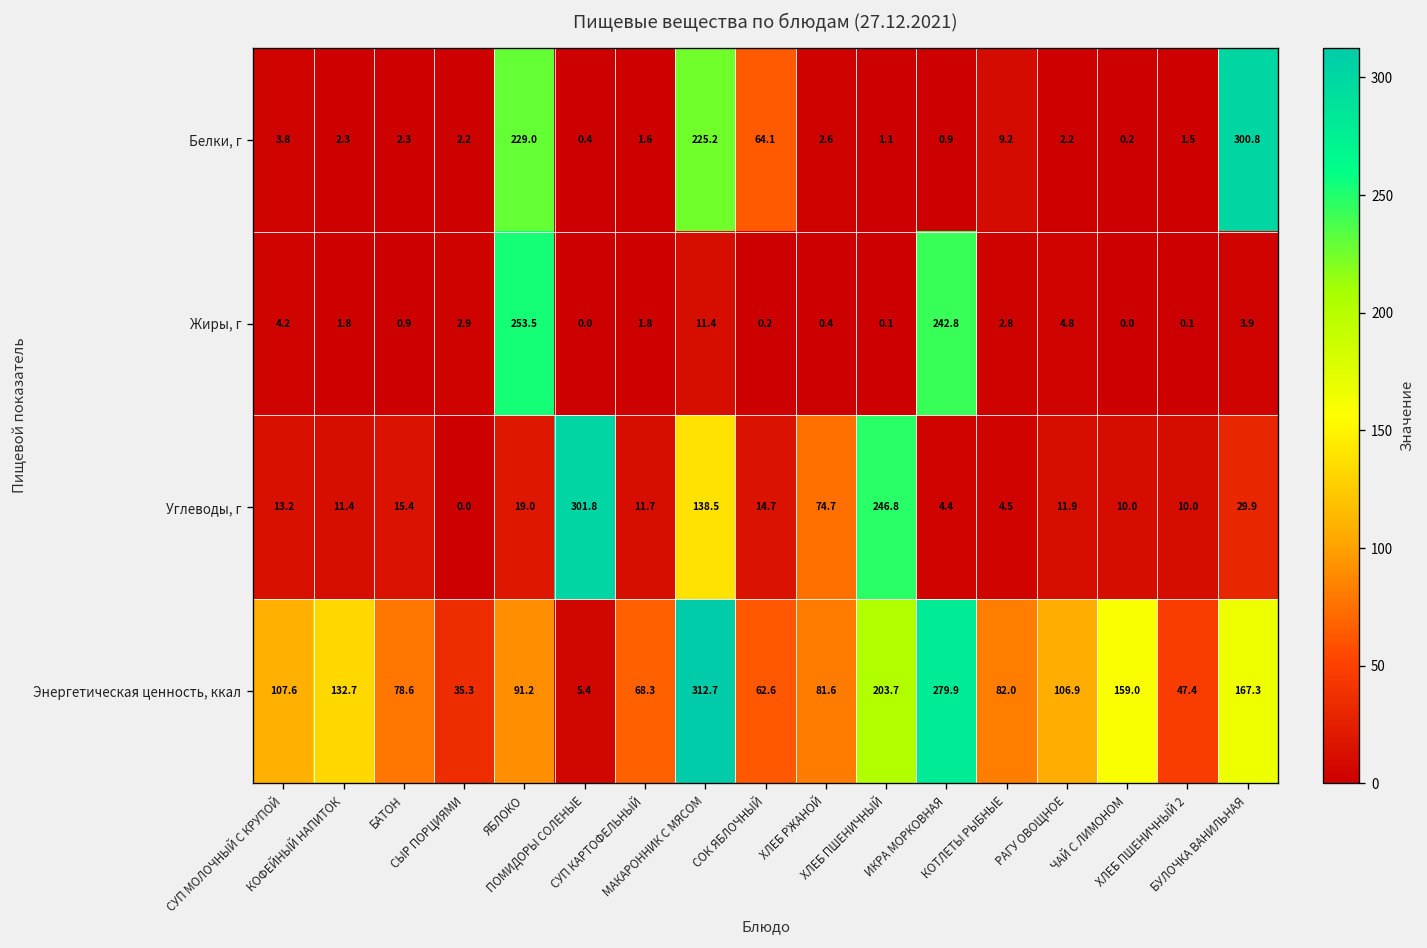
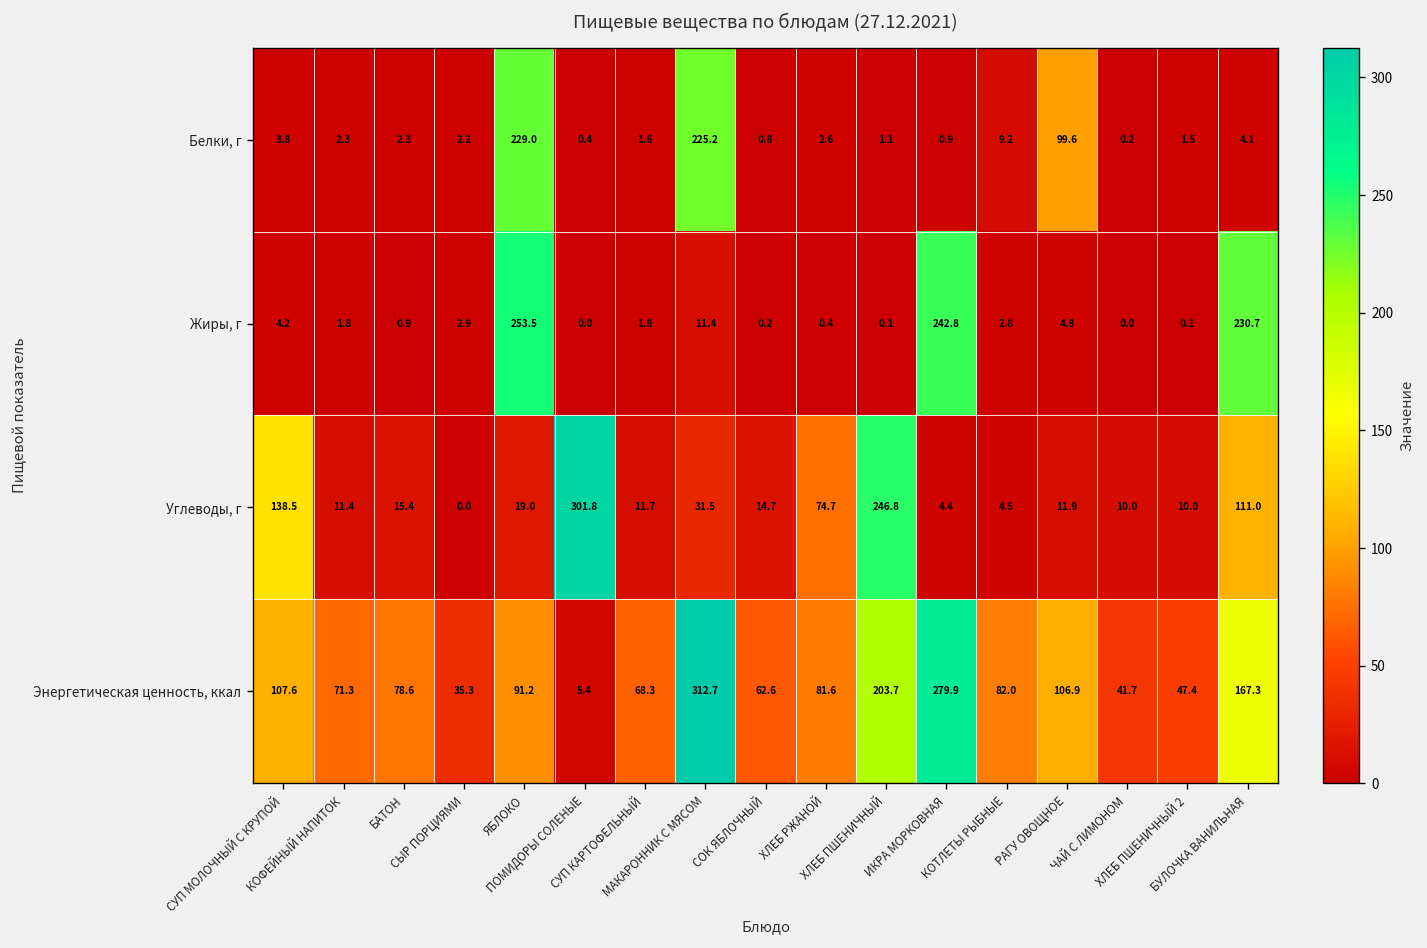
  {
    "Белки, г": {
      "СУП МОЛОЧНЫЙ С КРУПОЙ": 3.8,
      "КОФЕЙНЫЙ НАПИТОК": 2.3,
      "БАТОН": 2.3,
      "СЫР ПОРЦИЯМИ": 2.2,
      "ЯБЛОКО": 229.0,
      "ПОМИДОРЫ СОЛЕНЫЕ": 0.4,
      "СУП КАРТОФЕЛЬНЫЙ": 1.6,
      "МАКАРОННИК С МЯСОМ": 225.2,
-     "СОК ЯБЛОЧНЫЙ": 64.1,
+     "СОК ЯБЛОЧНЫЙ": 0.8,
      "ХЛЕБ РЖАНОЙ": 2.6,
      "ХЛЕБ ПШЕНИЧНЫЙ": 1.1,
      "ИКРА МОРКОВНАЯ": 0.9,
      "КОТЛЕТЫ РЫБНЫЕ": 9.2,
-     "РАГУ ОВОЩНОЕ": 2.2,
+     "РАГУ ОВОЩНОЕ": 99.6,
      "ЧАЙ С ЛИМОНОМ": 0.2,
      "ХЛЕБ ПШЕНИЧНЫЙ 2": 1.5,
-     "БУЛОЧКА ВАНИЛЬНАЯ": 300.8
+     "БУЛОЧКА ВАНИЛЬНАЯ": 4.1
    },
    "Жиры, г": {
      "СУП МОЛОЧНЫЙ С КРУПОЙ": 4.2,
      "КОФЕЙНЫЙ НАПИТОК": 1.8,
      "БАТОН": 0.9,
      "СЫР ПОРЦИЯМИ": 2.9,
      "ЯБЛОКО": 253.5,
      "ПОМИДОРЫ СОЛЕНЫЕ": 0.0,
      "СУП КАРТОФЕЛЬНЫЙ": 1.8,
      "МАКАРОННИК С МЯСОМ": 11.4,
      "СОК ЯБЛОЧНЫЙ": 0.2,
      "ХЛЕБ РЖАНОЙ": 0.4,
      "ХЛЕБ ПШЕНИЧНЫЙ": 0.1,
      "ИКРА МОРКОВНАЯ": 242.8,
      "КОТЛЕТЫ РЫБНЫЕ": 2.8,
      "РАГУ ОВОЩНОЕ": 4.8,
      "ЧАЙ С ЛИМОНОМ": 0.0,
      "ХЛЕБ ПШЕНИЧНЫЙ 2": 0.1,
-     "БУЛОЧКА ВАНИЛЬНАЯ": 3.9
+     "БУЛОЧКА ВАНИЛЬНАЯ": 230.7
    },
    "Углеводы, г": {
-     "СУП МОЛОЧНЫЙ С КРУПОЙ": 13.2,
+     "СУП МОЛОЧНЫЙ С КРУПОЙ": 138.5,
      "КОФЕЙНЫЙ НАПИТОК": 11.4,
      "БАТОН": 15.4,
      "СЫР ПОРЦИЯМИ": 0.0,
      "ЯБЛОКО": 19.0,
      "ПОМИДОРЫ СОЛЕНЫЕ": 301.8,
      "СУП КАРТОФЕЛЬНЫЙ": 11.7,
-     "МАКАРОННИК С МЯСОМ": 138.5,
+     "МАКАРОННИК С МЯСОМ": 31.5,
      "СОК ЯБЛОЧНЫЙ": 14.7,
      "ХЛЕБ РЖАНОЙ": 74.7,
      "ХЛЕБ ПШЕНИЧНЫЙ": 246.8,
      "ИКРА МОРКОВНАЯ": 4.4,
      "КОТЛЕТЫ РЫБНЫЕ": 4.5,
      "РАГУ ОВОЩНОЕ": 11.9,
      "ЧАЙ С ЛИМОНОМ": 10.0,
      "ХЛЕБ ПШЕНИЧНЫЙ 2": 10.0,
-     "БУЛОЧКА ВАНИЛЬНАЯ": 29.9
+     "БУЛОЧКА ВАНИЛЬНАЯ": 111.0
    },
    "Энергетическая ценность, ккал": {
      "СУП МОЛОЧНЫЙ С КРУПОЙ": 107.6,
-     "КОФЕЙНЫЙ НАПИТОК": 132.7,
+     "КОФЕЙНЫЙ НАПИТОК": 71.3,
      "БАТОН": 78.6,
      "СЫР ПОРЦИЯМИ": 35.3,
      "ЯБЛОКО": 91.2,
      "ПОМИДОРЫ СОЛЕНЫЕ": 5.4,
      "СУП КАРТОФЕЛЬНЫЙ": 68.3,
      "МАКАРОННИК С МЯСОМ": 312.7,
      "СОК ЯБЛОЧНЫЙ": 62.6,
      "ХЛЕБ РЖАНОЙ": 81.6,
      "ХЛЕБ ПШЕНИЧНЫЙ": 203.7,
      "ИКРА МОРКОВНАЯ": 279.9,
      "КОТЛЕТЫ РЫБНЫЕ": 82.0,
      "РАГУ ОВОЩНОЕ": 106.9,
-     "ЧАЙ С ЛИМОНОМ": 159.0,
+     "ЧАЙ С ЛИМОНОМ": 41.7,
      "ХЛЕБ ПШЕНИЧНЫЙ 2": 47.4,
      "БУЛОЧКА ВАНИЛЬНАЯ": 167.3
    }
  }
